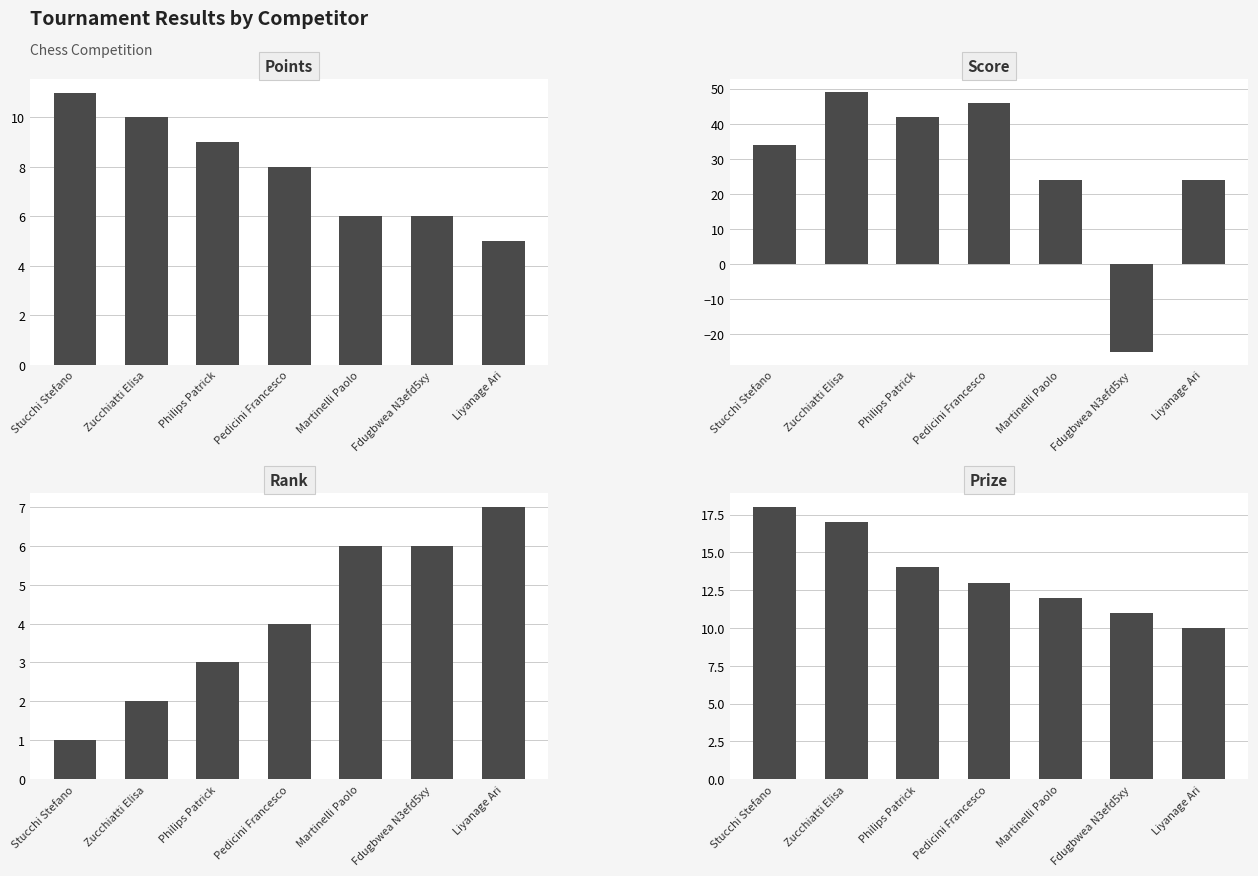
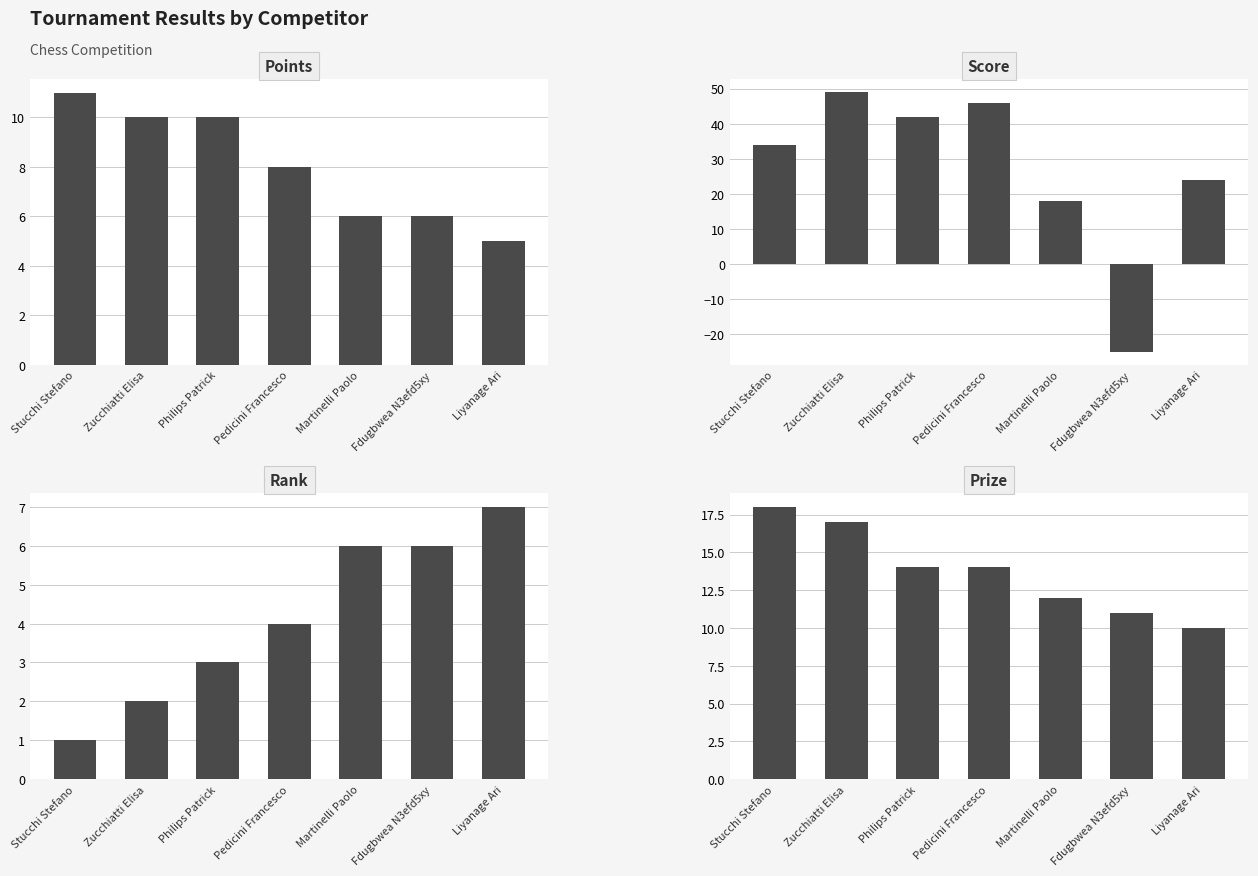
  {
    "Points": {
      "Stucchi Stefano": 11,
      "Zucchiatti Elisa": 10,
-     "Philips Patrick": 9,
+     "Philips Patrick": 10,
      "Pedicini Francesco": 8,
      "Martinelli Paolo": 6,
      "Fdugbwea N3efd5xy": 6,
      "Liyanage Ari": 5
    },
    "Score": {
      "Stucchi Stefano": 34,
      "Zucchiatti Elisa": 49,
      "Philips Patrick": 42,
      "Pedicini Francesco": 46,
-     "Martinelli Paolo": 24,
+     "Martinelli Paolo": 18,
      "Fdugbwea N3efd5xy": -25,
      "Liyanage Ari": 24
    },
    "Rank": {
      "Stucchi Stefano": 1.0,
      "Zucchiatti Elisa": 2.0,
      "Philips Patrick": 3.0,
      "Pedicini Francesco": 4.0,
      "Martinelli Paolo": 6.0,
      "Fdugbwea N3efd5xy": 6.0,
      "Liyanage Ari": 7.0
    },
    "Prize": {
      "Stucchi Stefano": 18,
      "Zucchiatti Elisa": 17,
      "Philips Patrick": 14,
-     "Pedicini Francesco": 13,
+     "Pedicini Francesco": 14,
      "Martinelli Paolo": 12,
      "Fdugbwea N3efd5xy": 11,
      "Liyanage Ari": 10
    }
  }
